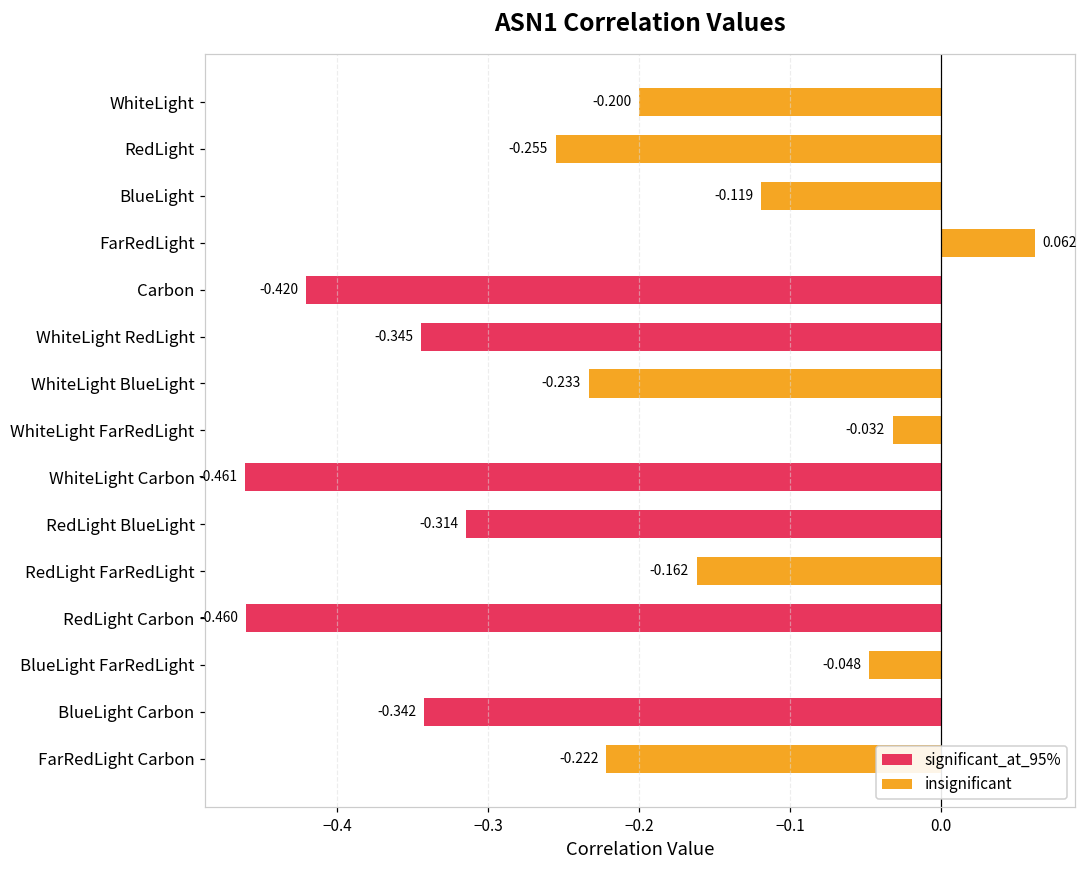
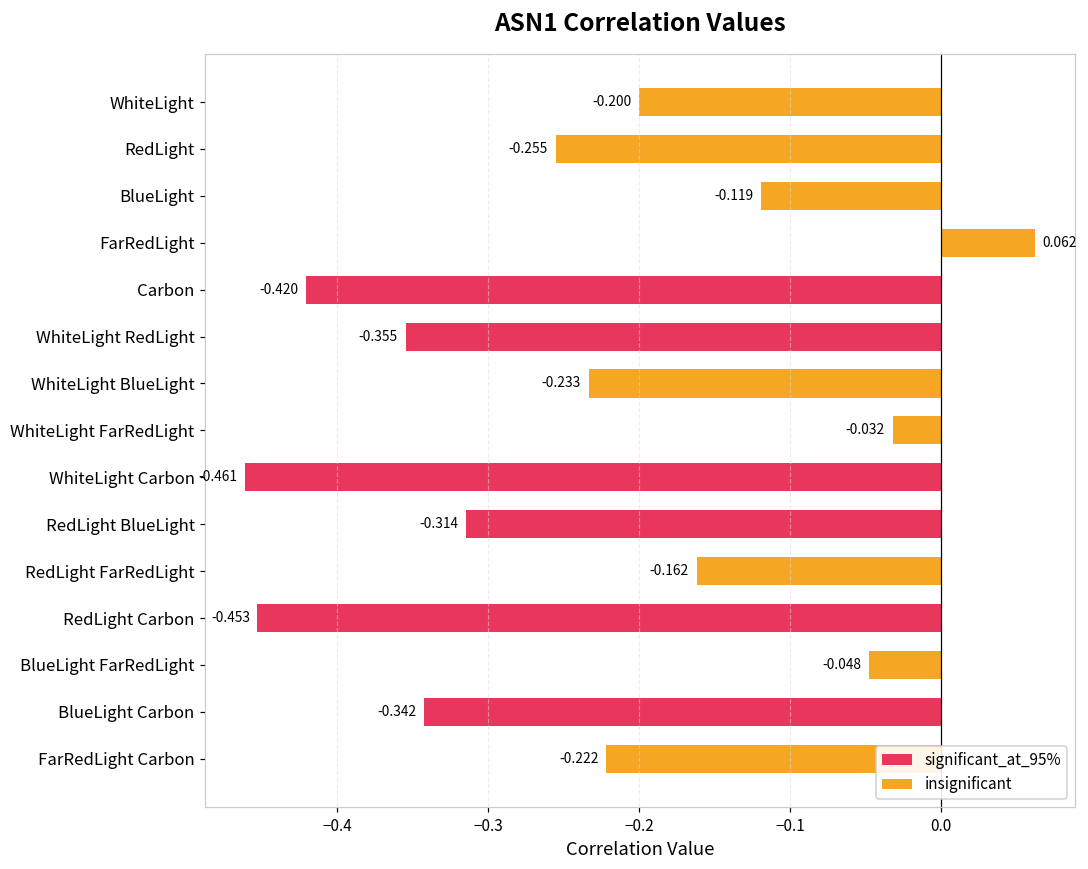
  {
    "WhiteLight": -0.200,
    "RedLight": -0.255,
    "BlueLight": -0.119,
    "FarRedLight": 0.062,
    "Carbon": -0.420,
-   "WhiteLight RedLight": -0.345,
+   "WhiteLight RedLight": -0.355,
    "WhiteLight BlueLight": -0.233,
    "WhiteLight FarRedLight": -0.032,
    "WhiteLight Carbon": -0.461,
    "RedLight BlueLight": -0.314,
    "RedLight FarRedLight": -0.162,
-   "RedLight Carbon": -0.460,
+   "RedLight Carbon": -0.453,
    "BlueLight FarRedLight": -0.048,
    "BlueLight Carbon": -0.342,
    "FarRedLight Carbon": -0.222
  }
